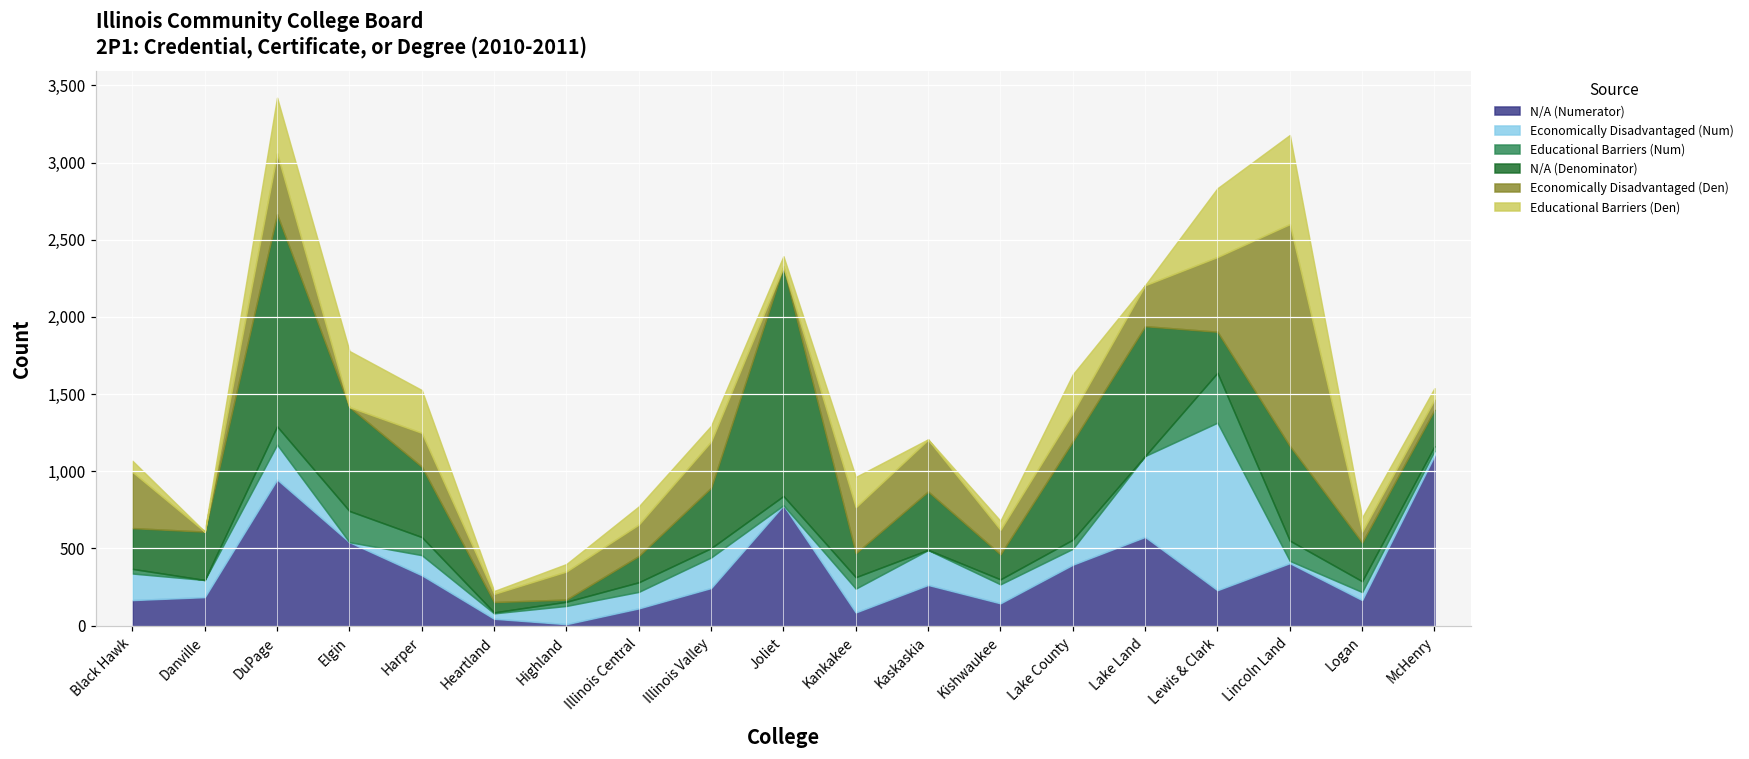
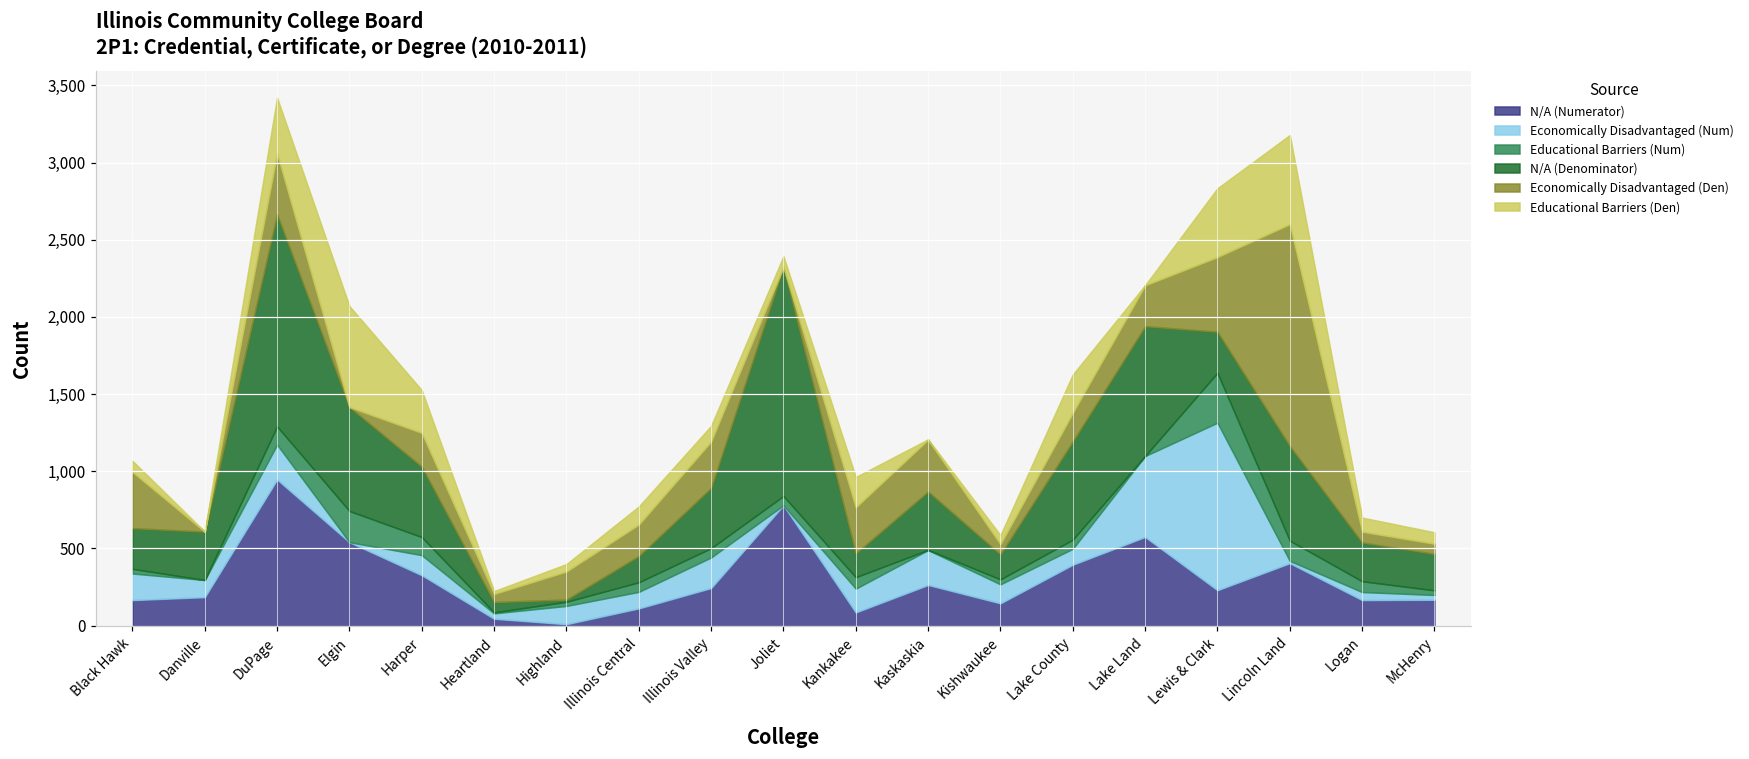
  {
    "N/A (Numerator)": {
      "Black Hawk": "170",
      "Danville": "190",
      "DuPage": "950",
      "Harper": "330",
      "Heartland": "50",
      "Illinois Central": "110",
      "Illinois Valley": "240",
      "Kankakee": "90",
      "Kaskaskia": "260",
      "Kishwaukee": "150",
      "Lake County": "400",
      "Lake Land": "580",
      "Lewis & Clark": "230",
      "Logan": "170",
-     "McHenry": "1,100"
+     "McHenry": "170"
    },
    "Economically Disadvantaged (Num)": {
      "Black Hawk": "170",
      "DuPage": "230",
      "Harper": "130",
      "Highland": "120",
      "Illinois Central": "110",
      "Illinois Valley": "200",
      "Kankakee": "150",
      "Kishwaukee": "120",
      "Lake County": "100",
      "Lewis & Clark": "1,090",
      "Logan": "50",
      "McHenry": "30"
    },
    "Economically Disadvantaged (Den)": {
      "Black Hawk": "360",
      "DuPage": "390",
      "Harper": "220",
      "Highland": "180",
      "Illinois Central": "200",
      "Illinois Valley": "300",
      "Kankakee": "300",
-     "Kishwaukee": "160",
+     "Kishwaukee": "70",
      "Lake County": "190",
      "Lewis & Clark": "480",
      "Lincoln Land": "1,440",
      "Logan": "70",
      "McHenry": "70"
    },
    "Educational Barriers (Den)": {
      "Black Hawk": "70",
      "DuPage": "360",
-     "Elgin": "360",
+     "Elgin": "650",
      "Harper": "280",
      "Highland": "50",
      "Illinois Central": "120",
      "Illinois Valley": "100",
      "Joliet": "70",
      "Kankakee": "200",
      "Kishwaukee": "60",
      "Lake County": "250",
      "Lewis & Clark": "450",
      "Lincoln Land": "580",
      "Logan": "90",
      "McHenry": "70"
    }
  }
